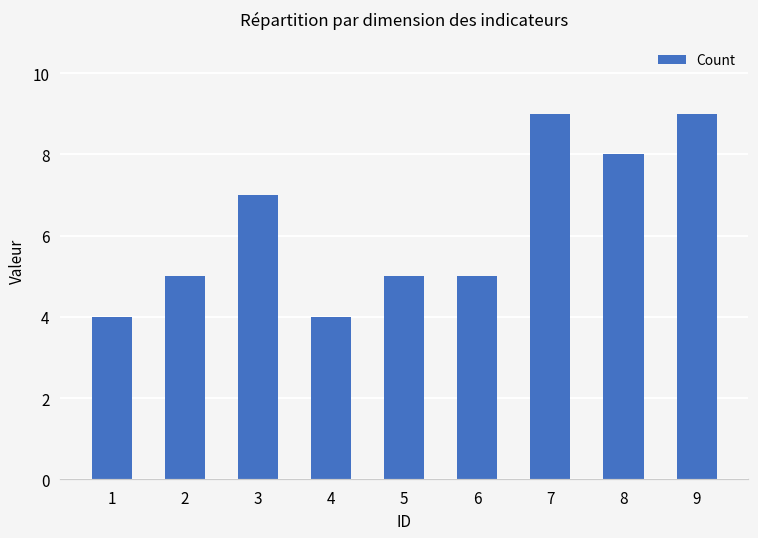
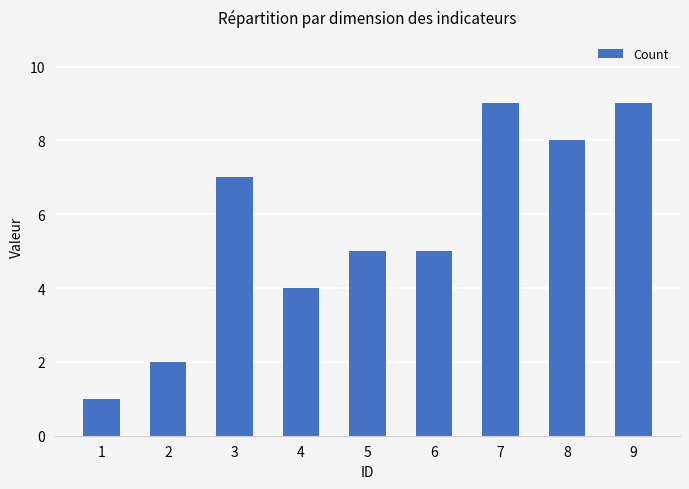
  {
-   "1": 4,
-   "2": 5,
+   "1": 1,
+   "2": 2,
    "3": 7,
    "4": 4,
    "5": 5,
    "6": 5,
    "7": 9,
    "8": 8,
    "9": 9
  }
